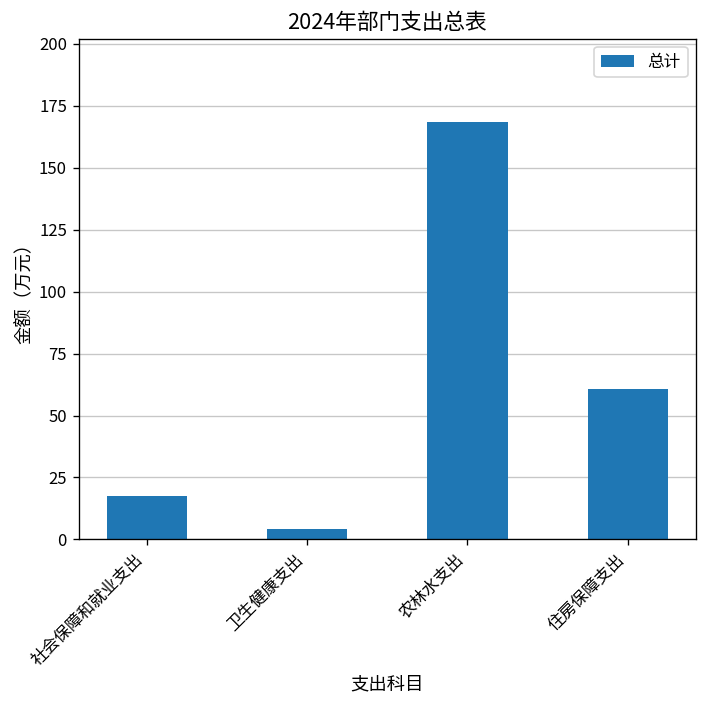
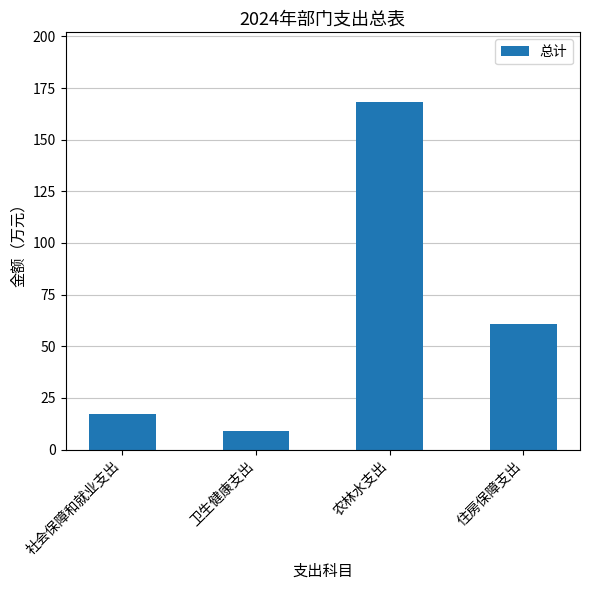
  {
    "社会保障和就业支出": 17,
-   "卫生健康支出": 4,
+   "卫生健康支出": 9,
    "农林水支出": 168,
    "住房保障支出": 61
  }
